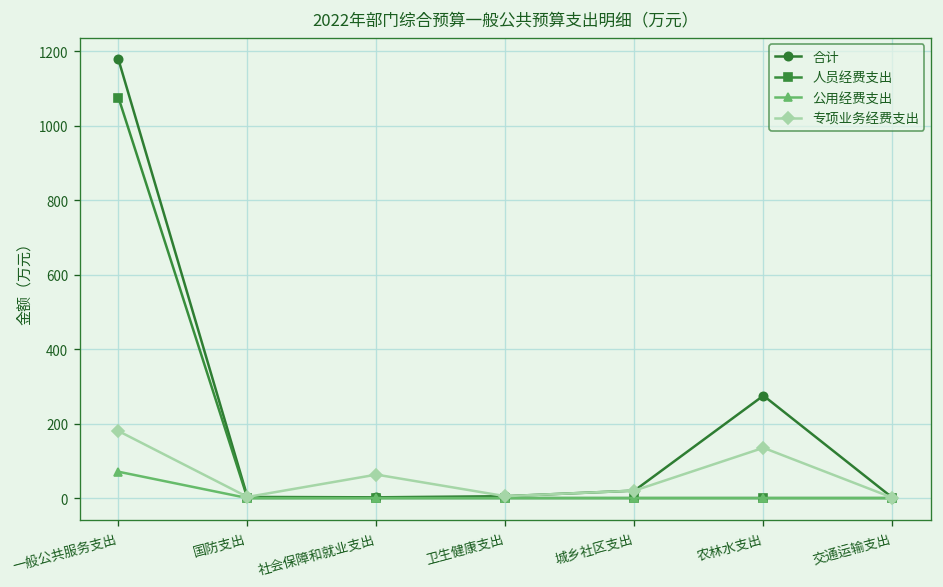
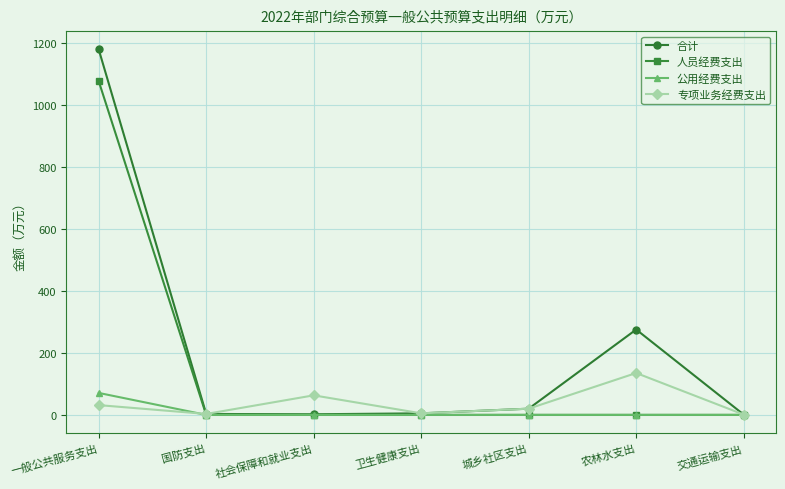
  {
    "公用经费支出": {
      "一般公共服务支出": 70
    },
    "专项业务经费支出": {
-     "一般公共服务支出": 180,
+     "一般公共服务支出": 30,
      "社会保障和就业支出": 60,
      "农林水支出": 130
    }
  }
